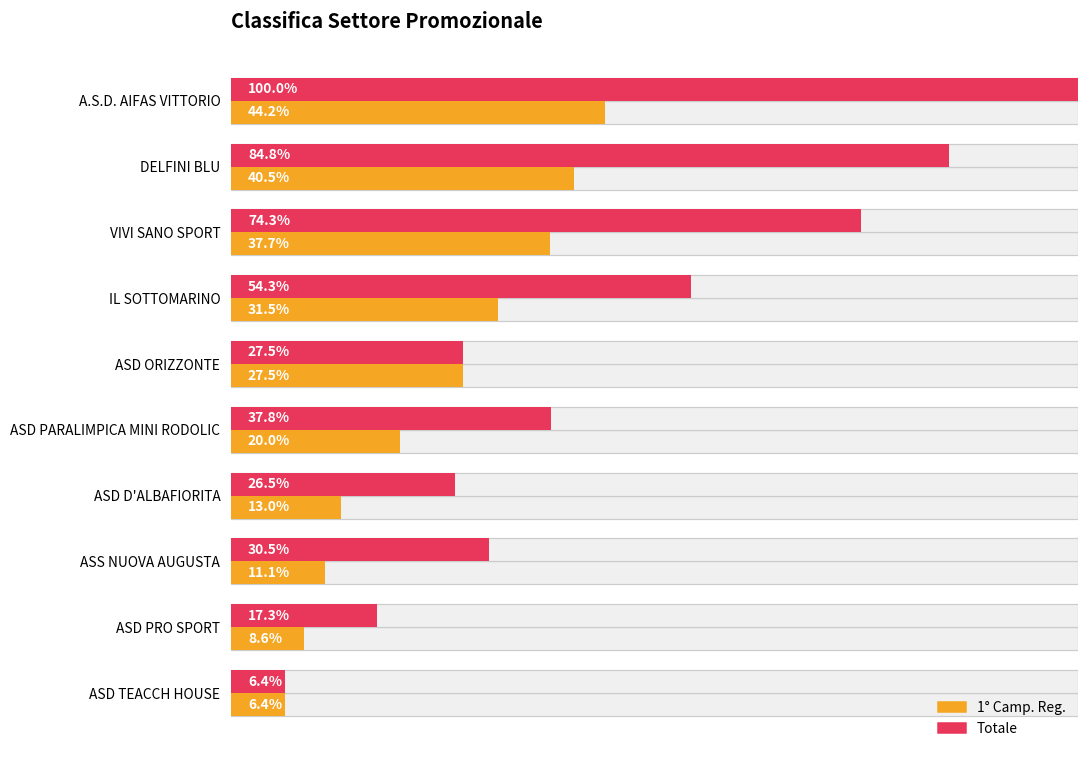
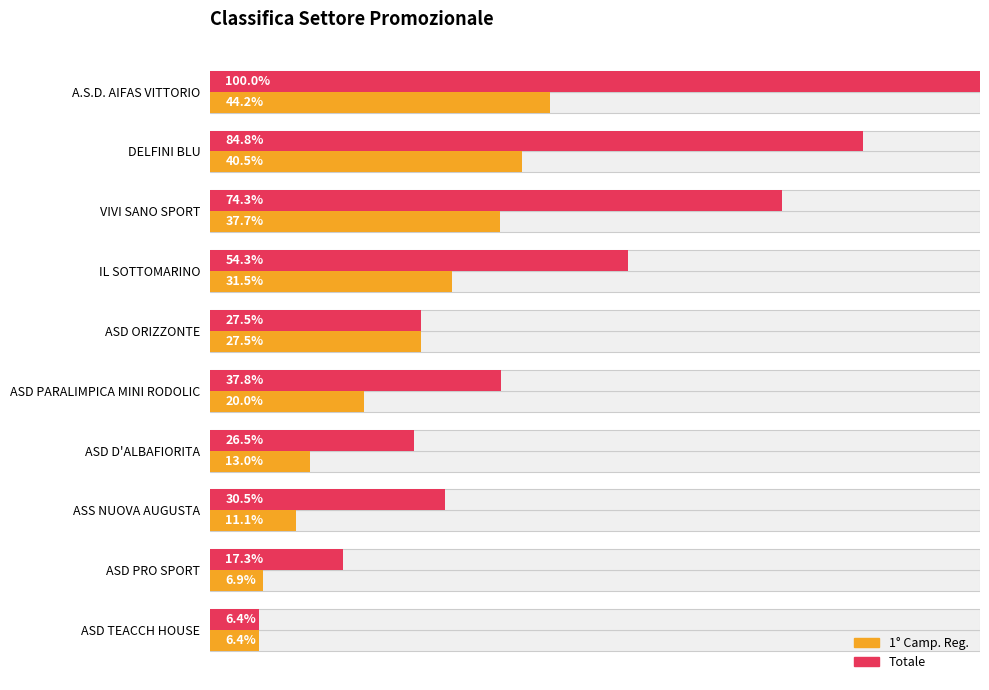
  {
    "1° Camp. Reg.": {
-     "ASD PRO SPORT": "8.6%"
+     "ASD PRO SPORT": "6.9%"
    },
    "Totale": {
      "A.S.D. AIFAS VITTORIO": "100.0%"
    }
  }
